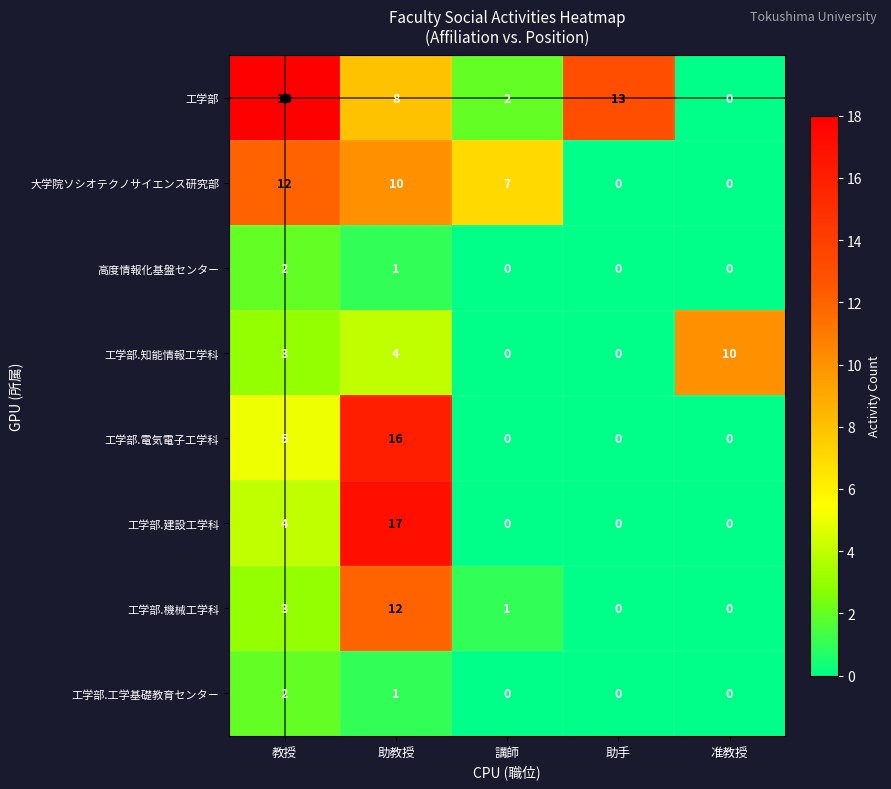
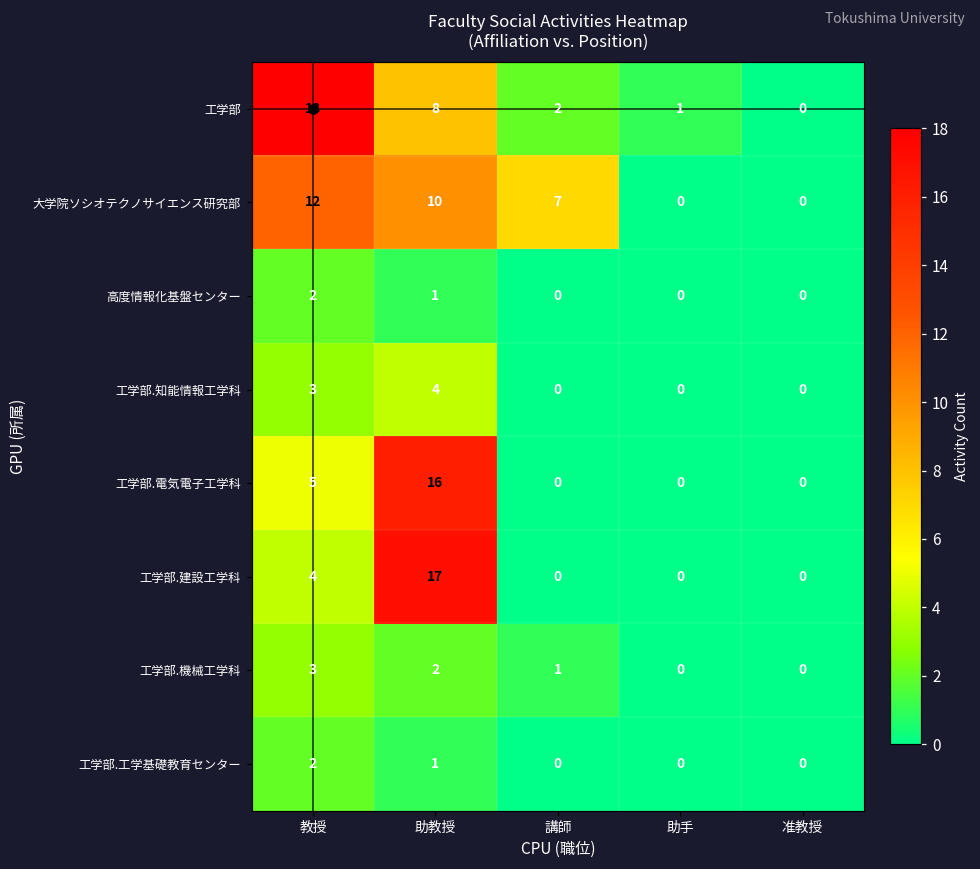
  {
    "工学部": {
      "助教授": 8,
      "講師": 2,
-     "助手": 13,
+     "助手": 1,
      "准教授": 0
    },
    "大学院ソシオテクノサイエンス研究部": {
      "教授": 12,
      "助教授": 10,
      "講師": 7,
      "助手": 0,
      "准教授": 0
    },
    "高度情報化基盤センター": {
      "教授": 2,
      "助教授": 1,
      "講師": 0,
      "助手": 0,
      "准教授": 0
    },
    "工学部.知能情報工学科": {
      "教授": 3,
      "助教授": 4,
      "講師": 0,
      "助手": 0,
-     "准教授": 10
+     "准教授": 0
    },
    "工学部.電気電子工学科": {
      "教授": 5,
      "助教授": 16,
      "講師": 0,
      "助手": 0,
      "准教授": 0
    },
    "工学部.建設工学科": {
      "教授": 4,
      "助教授": 17,
      "講師": 0,
      "助手": 0,
      "准教授": 0
    },
    "工学部.機械工学科": {
      "教授": 3,
-     "助教授": 12,
+     "助教授": 2,
      "講師": 1,
      "助手": 0,
      "准教授": 0
    },
    "工学部.工学基礎教育センター": {
      "教授": 2,
      "助教授": 1,
      "講師": 0,
      "助手": 0,
      "准教授": 0
    }
  }
